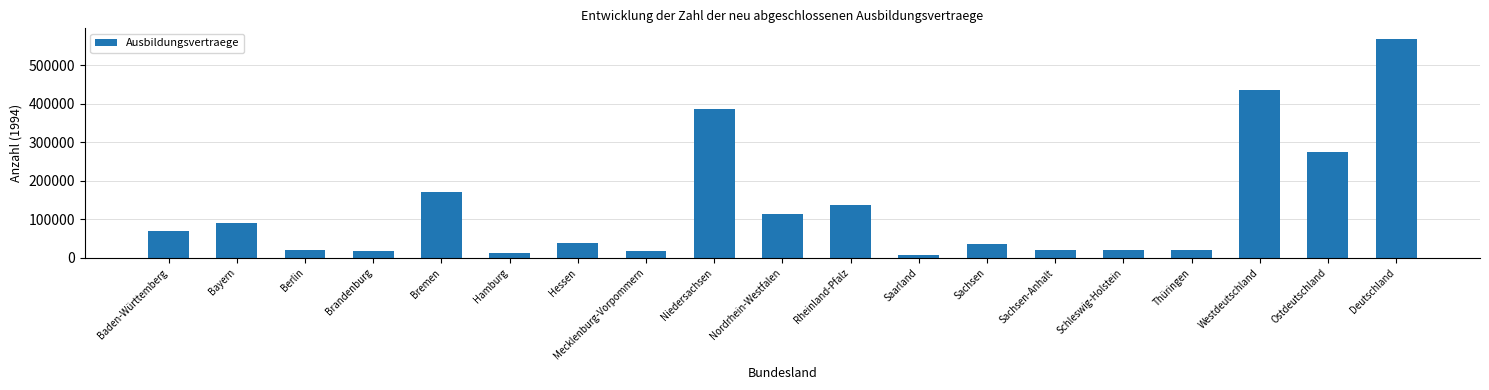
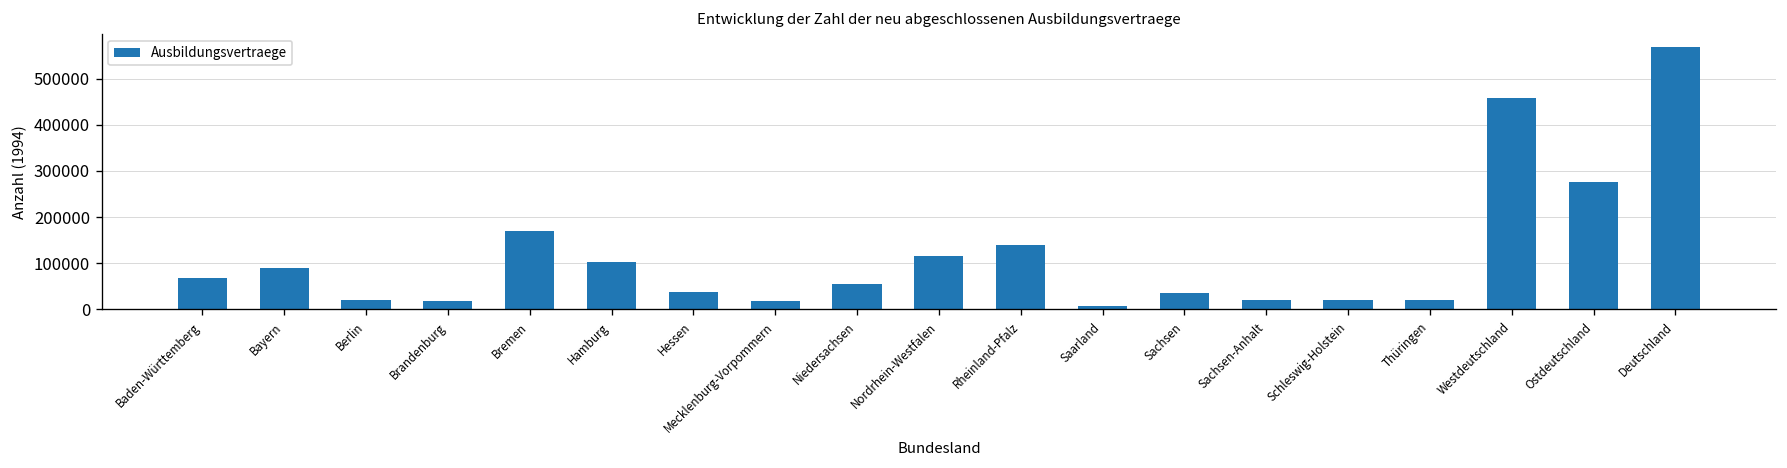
  {
    "Baden-Württemberg": 70000,
    "Bayern": 90000,
    "Berlin": 20000,
    "Brandenburg": 20000,
    "Bremen": 170000,
-   "Hamburg": 10000,
+   "Hamburg": 100000,
    "Hessen": 40000,
    "Mecklenburg-Vorpommern": 20000,
-   "Niedersachsen": 390000,
+   "Niedersachsen": 50000,
    "Nordrhein-Westfalen": 110000,
    "Rheinland-Pfalz": 140000,
    "Saarland": 10000,
    "Sachsen": 40000,
    "Sachsen-Anhalt": 20000,
    "Schleswig-Holstein": 20000,
    "Thüringen": 20000,
-   "Westdeutschland": 440000,
+   "Westdeutschland": 460000,
    "Ostdeutschland": 270000,
    "Deutschland": 570000
  }
